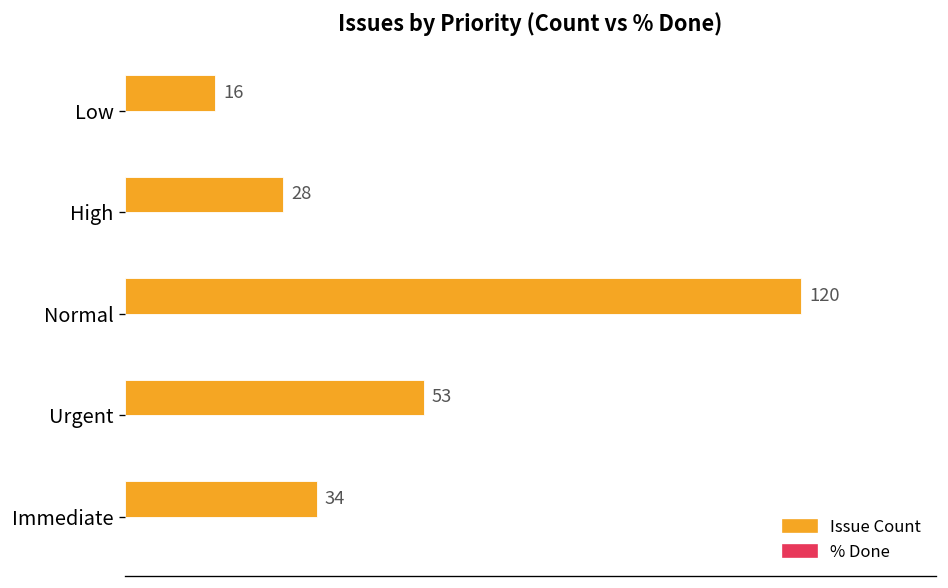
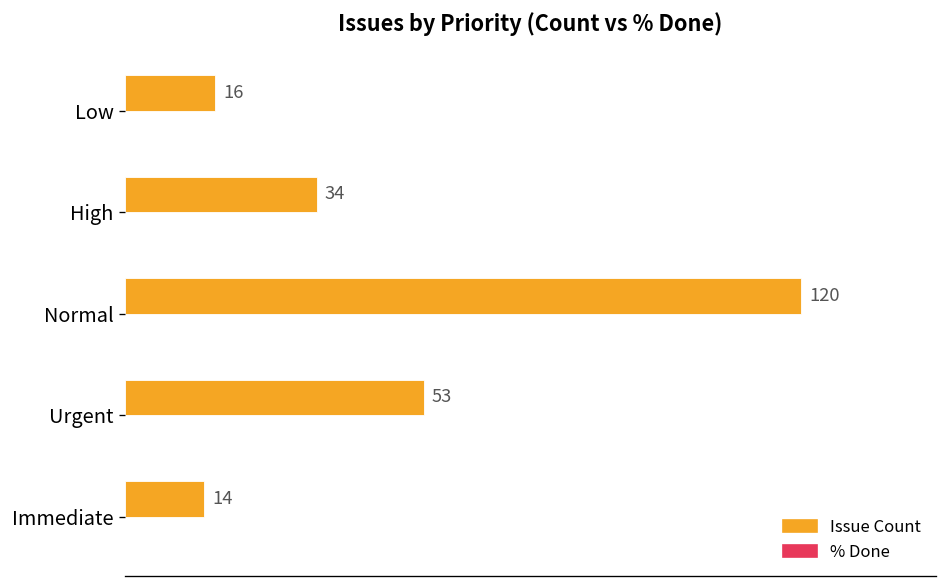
  {
    "Issue Count": {
      "Low": 16,
-     "High": 28,
+     "High": 34,
      "Normal": 120,
      "Urgent": 53,
-     "Immediate": 34
+     "Immediate": 14
    }
  }
